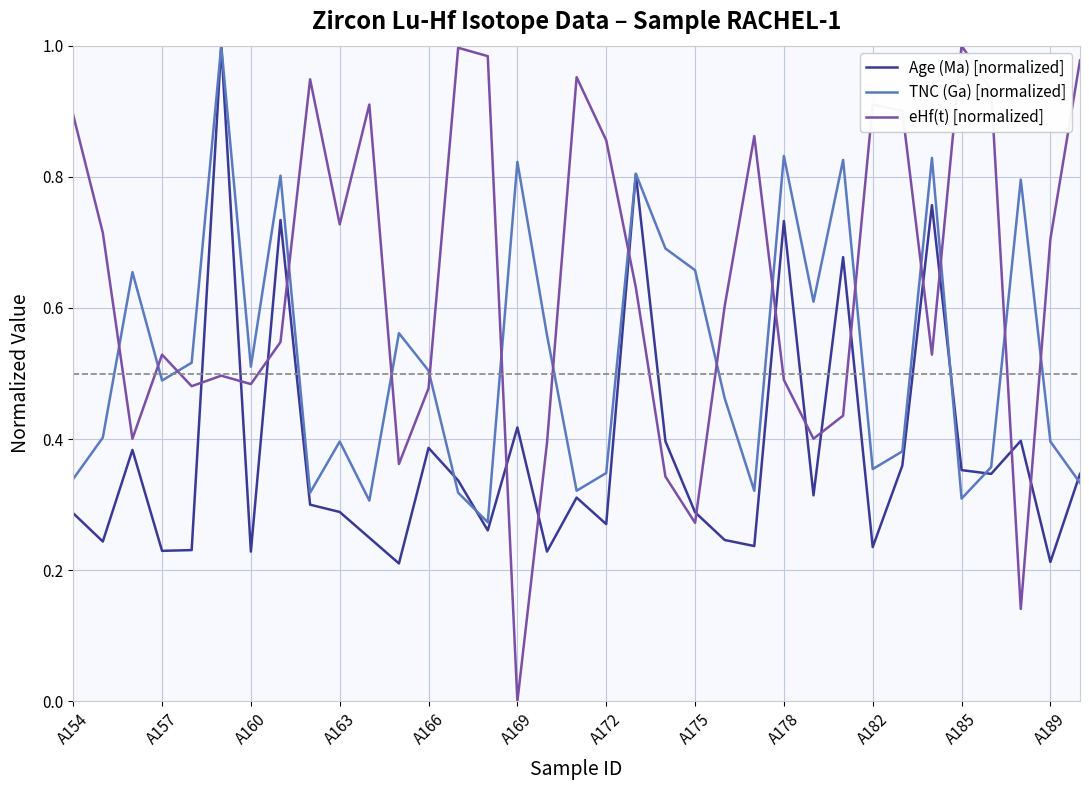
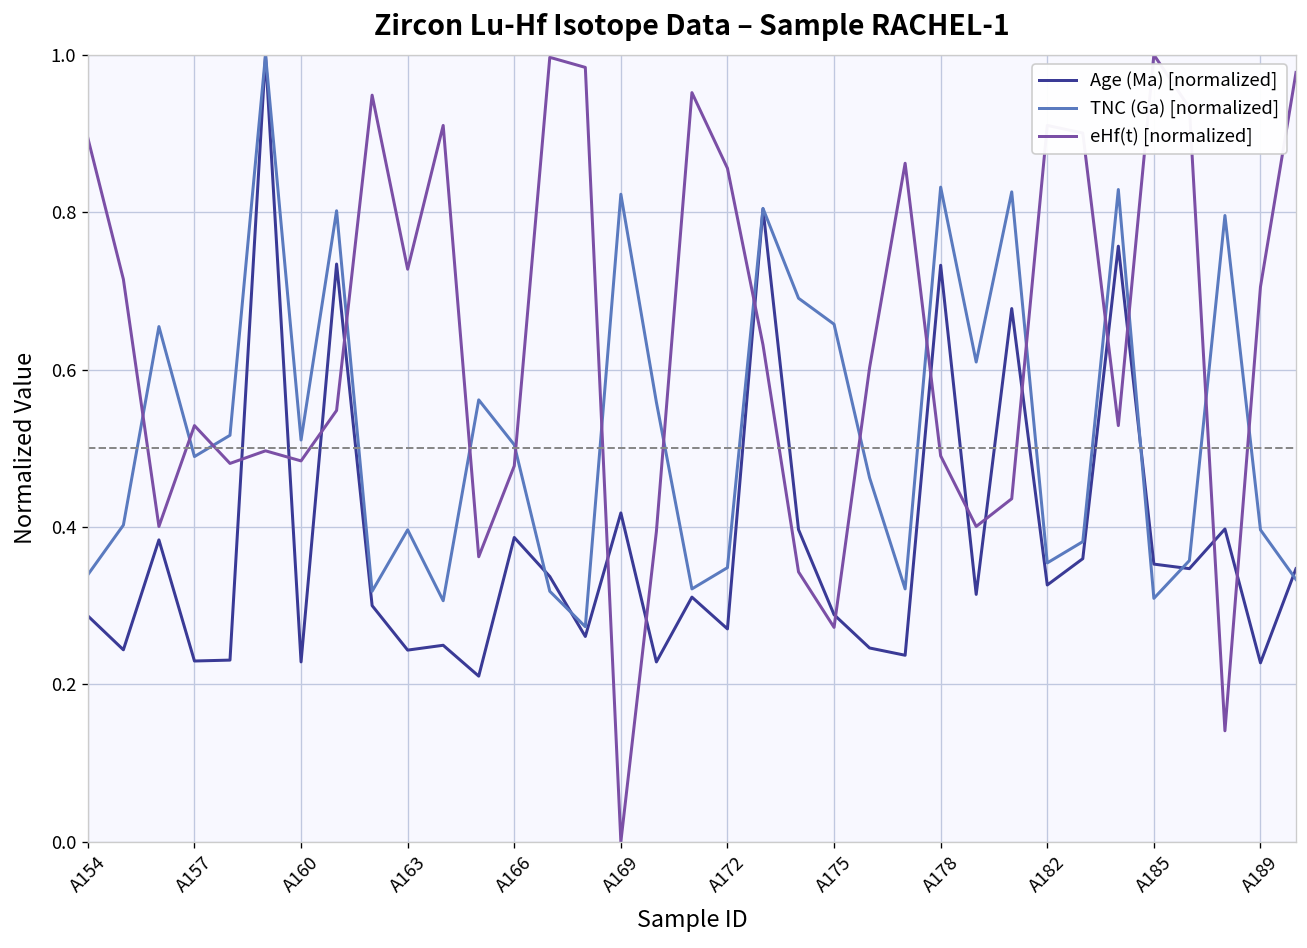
  {
    "Age (Ma) [normalized]": {
      "A154": 0.29,
      "A157": 0.23,
      "A160": 0.23,
-     "A163": 0.29,
+     "A163": 0.24,
      "A166": 0.39,
      "A169": 0.42,
      "A172": 0.27,
      "A175": 0.29,
      "A178": 0.73,
-     "A182": 0.24,
+     "A182": 0.33,
      "A185": 0.35,
-     "A189": 0.21
+     "A189": 0.23
    }
  }
